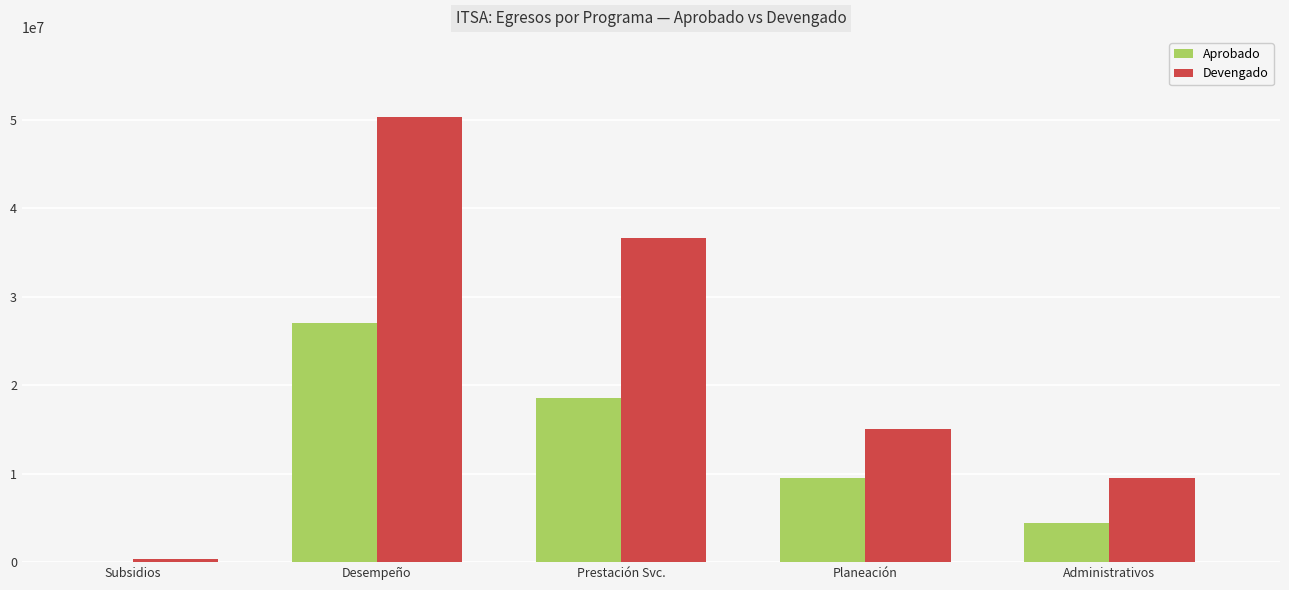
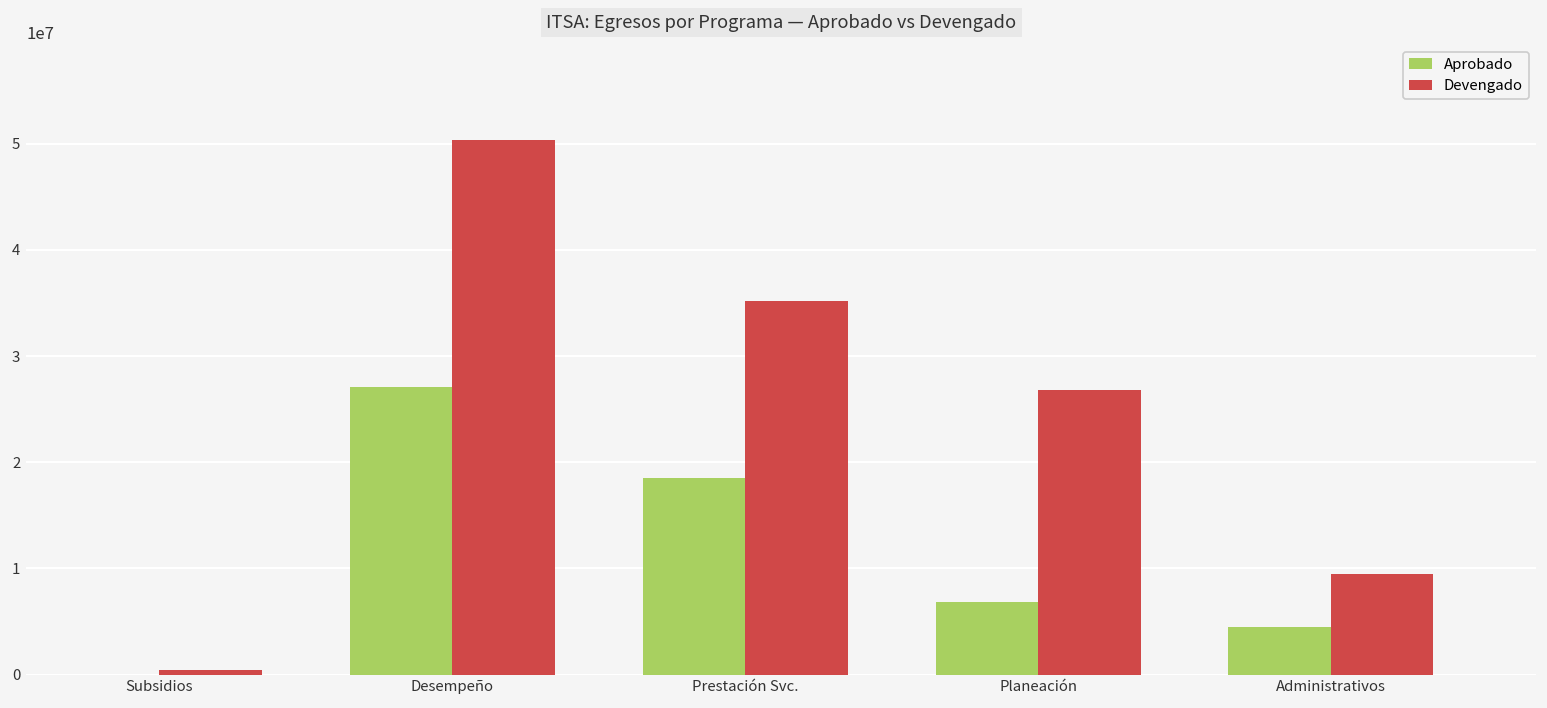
  {
    "Aprobado": {
      "Subsidios": 0,
      "Desempeño": 27000000,
      "Prestación Svc.": 19000000,
-     "Planeación": 9000000,
+     "Planeación": 7000000,
      "Administrativos": 4000000
    },
    "Devengado": {
      "Subsidios": 0,
      "Desempeño": 50000000,
-     "Prestación Svc.": 37000000,
-     "Planeación": 15000000,
+     "Prestación Svc.": 35000000,
+     "Planeación": 27000000,
      "Administrativos": 10000000
    }
  }
